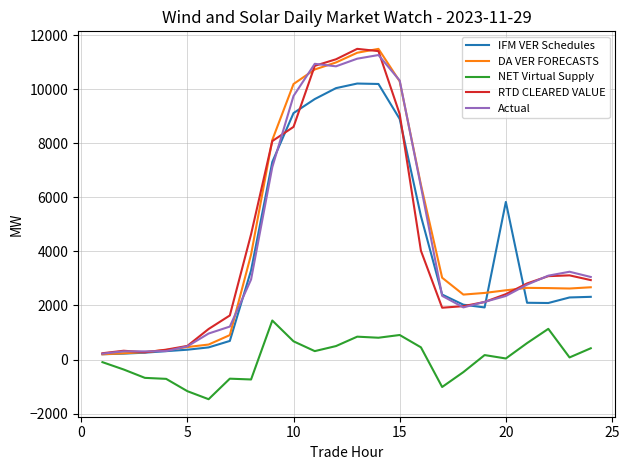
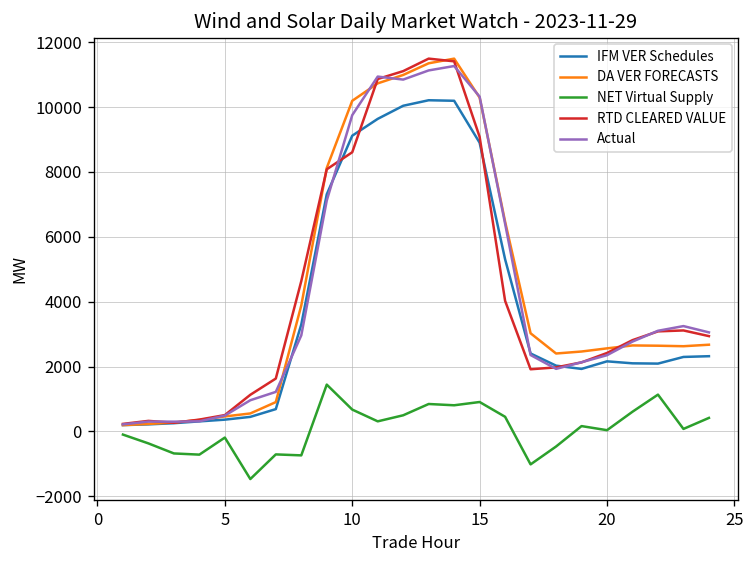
  {
    "IFM VER Schedules": {
      "5": 400,
      "10": 9100,
      "15": 8900,
-     "20": 5800
+     "20": 2200
    },
    "DA VER FORECASTS": {
      "10": 10200,
      "20": 2600
    },
    "NET Virtual Supply": {
-     "5": -1200,
+     "5": -200,
      "10": 700,
      "15": 900,
      "20": 0
    },
    "RTD CLEARED VALUE": {
      "10": 8600,
      "15": 9100
    },
    "Actual": {
      "10": 9700
    }
  }
